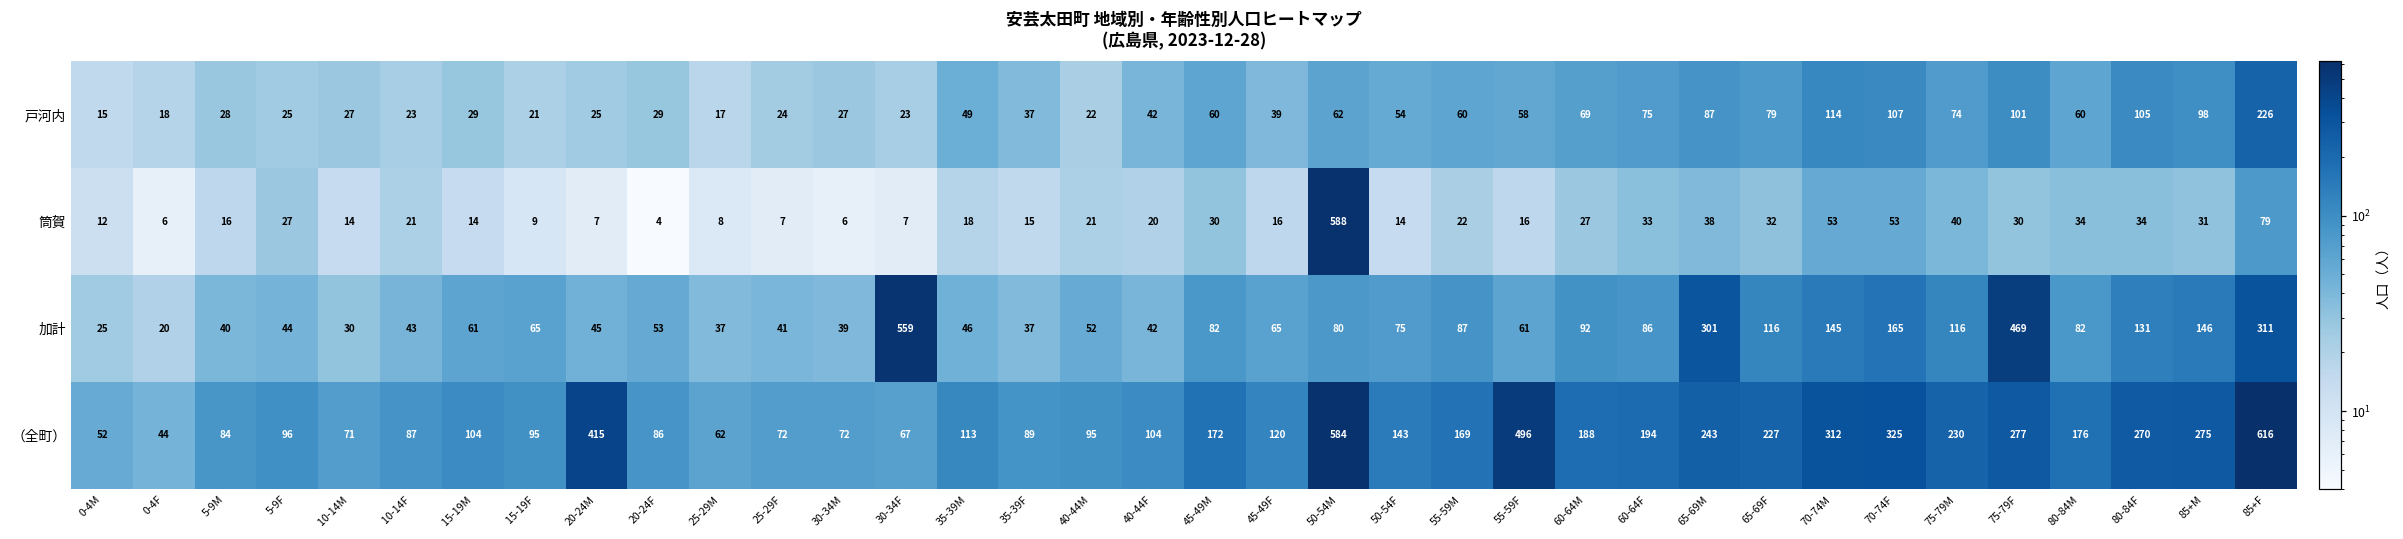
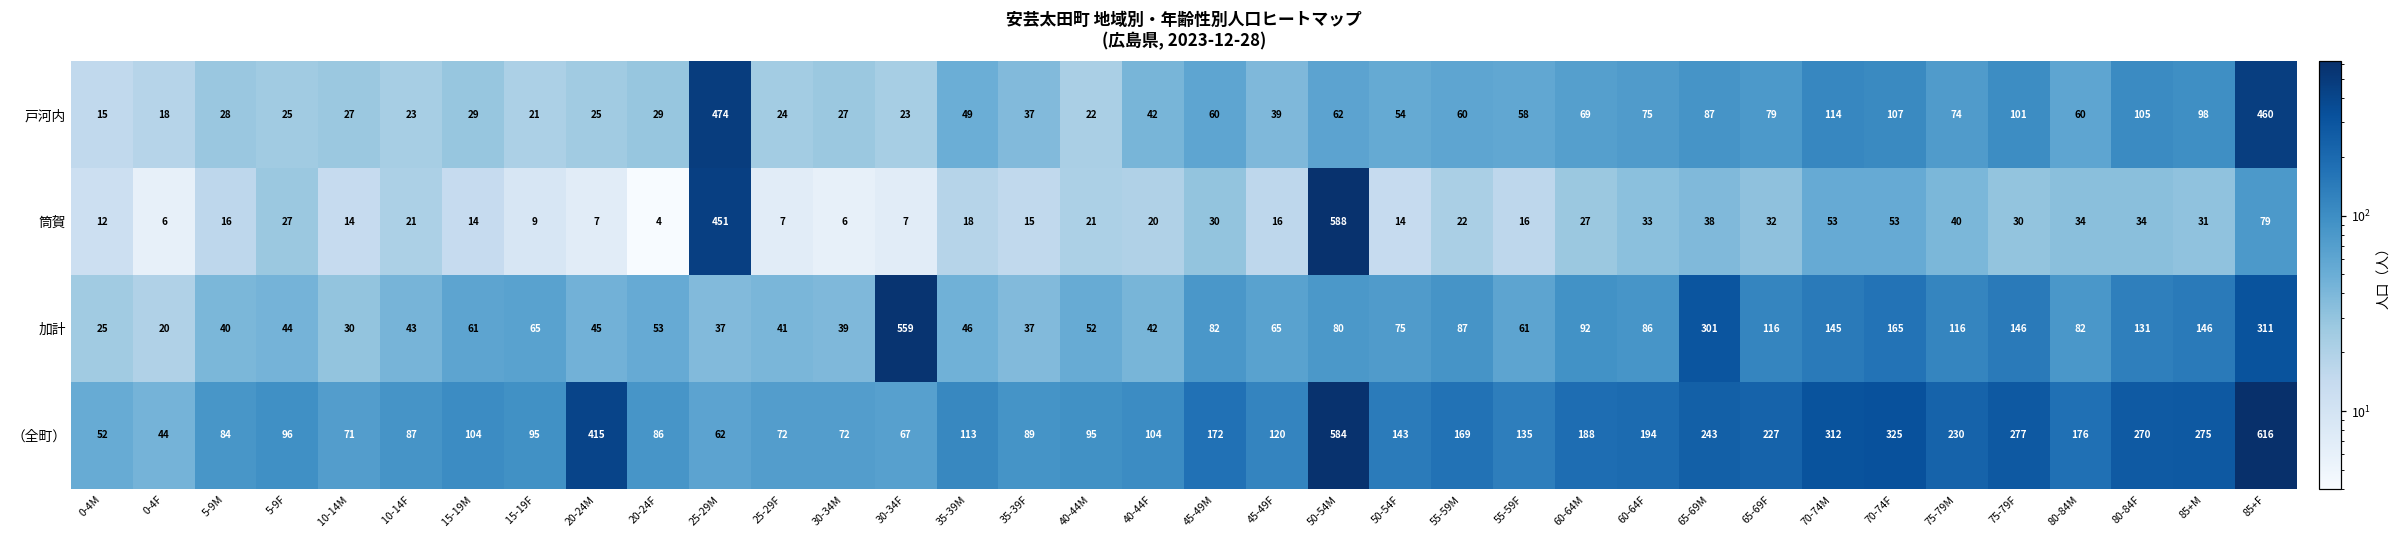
  {
    "戸河内": {
      "0-4M": 15,
      "0-4F": 18,
      "5-9M": 28,
      "5-9F": 25,
      "10-14M": 27,
      "10-14F": 23,
      "15-19M": 29,
      "15-19F": 21,
      "20-24M": 25,
      "20-24F": 29,
-     "25-29M": 17,
+     "25-29M": 474,
      "25-29F": 24,
      "30-34M": 27,
      "30-34F": 23,
      "35-39M": 49,
      "35-39F": 37,
      "40-44M": 22,
      "40-44F": 42,
      "45-49M": 60,
      "45-49F": 39,
      "50-54M": 62,
      "50-54F": 54,
      "55-59M": 60,
      "55-59F": 58,
      "60-64M": 69,
      "60-64F": 75,
      "65-69M": 87,
      "65-69F": 79,
      "70-74M": 114,
      "70-74F": 107,
      "75-79M": 74,
      "75-79F": 101,
      "80-84M": 60,
      "80-84F": 105,
      "85+M": 98,
-     "85+F": 226
+     "85+F": 460
    },
    "筒賀": {
      "0-4M": 12,
      "0-4F": 6,
      "5-9M": 16,
      "5-9F": 27,
      "10-14M": 14,
      "10-14F": 21,
      "15-19M": 14,
      "15-19F": 9,
      "20-24M": 7,
      "20-24F": 4,
-     "25-29M": 8,
+     "25-29M": 451,
      "25-29F": 7,
      "30-34M": 6,
      "30-34F": 7,
      "35-39M": 18,
      "35-39F": 15,
      "40-44M": 21,
      "40-44F": 20,
      "45-49M": 30,
      "45-49F": 16,
      "50-54M": 588,
      "50-54F": 14,
      "55-59M": 22,
      "55-59F": 16,
      "60-64M": 27,
      "60-64F": 33,
      "65-69M": 38,
      "65-69F": 32,
      "70-74M": 53,
      "70-74F": 53,
      "75-79M": 40,
      "75-79F": 30,
      "80-84M": 34,
      "80-84F": 34,
      "85+M": 31,
      "85+F": 79
    },
    "加計": {
      "0-4M": 25,
      "0-4F": 20,
      "5-9M": 40,
      "5-9F": 44,
      "10-14M": 30,
      "10-14F": 43,
      "15-19M": 61,
      "15-19F": 65,
      "20-24M": 45,
      "20-24F": 53,
      "25-29M": 37,
      "25-29F": 41,
      "30-34M": 39,
      "30-34F": 559,
      "35-39M": 46,
      "35-39F": 37,
      "40-44M": 52,
      "40-44F": 42,
      "45-49M": 82,
      "45-49F": 65,
      "50-54M": 80,
      "50-54F": 75,
      "55-59M": 87,
      "55-59F": 61,
      "60-64M": 92,
      "60-64F": 86,
      "65-69M": 301,
      "65-69F": 116,
      "70-74M": 145,
      "70-74F": 165,
      "75-79M": 116,
-     "75-79F": 469,
+     "75-79F": 146,
      "80-84M": 82,
      "80-84F": 131,
      "85+M": 146,
      "85+F": 311
    },
    "（全町）": {
      "0-4M": 52,
      "0-4F": 44,
      "5-9M": 84,
      "5-9F": 96,
      "10-14M": 71,
      "10-14F": 87,
      "15-19M": 104,
      "15-19F": 95,
      "20-24M": 415,
      "20-24F": 86,
      "25-29M": 62,
      "25-29F": 72,
      "30-34M": 72,
      "30-34F": 67,
      "35-39M": 113,
      "35-39F": 89,
      "40-44M": 95,
      "40-44F": 104,
      "45-49M": 172,
      "45-49F": 120,
      "50-54M": 584,
      "50-54F": 143,
      "55-59M": 169,
-     "55-59F": 496,
+     "55-59F": 135,
      "60-64M": 188,
      "60-64F": 194,
      "65-69M": 243,
      "65-69F": 227,
      "70-74M": 312,
      "70-74F": 325,
      "75-79M": 230,
      "75-79F": 277,
      "80-84M": 176,
      "80-84F": 270,
      "85+M": 275,
      "85+F": 616
    }
  }
